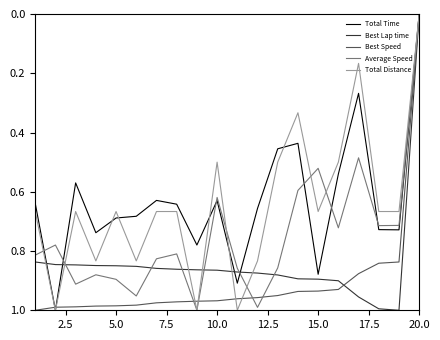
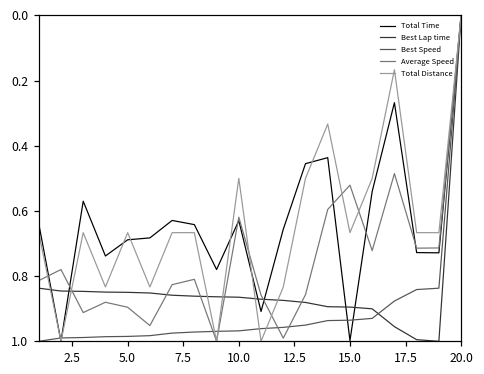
  {
    "Total Time": {
      "5.0": 0.69,
      "10.0": 0.63,
-     "15.0": 0.88
+     "15.0": 1.00
    }
  }
